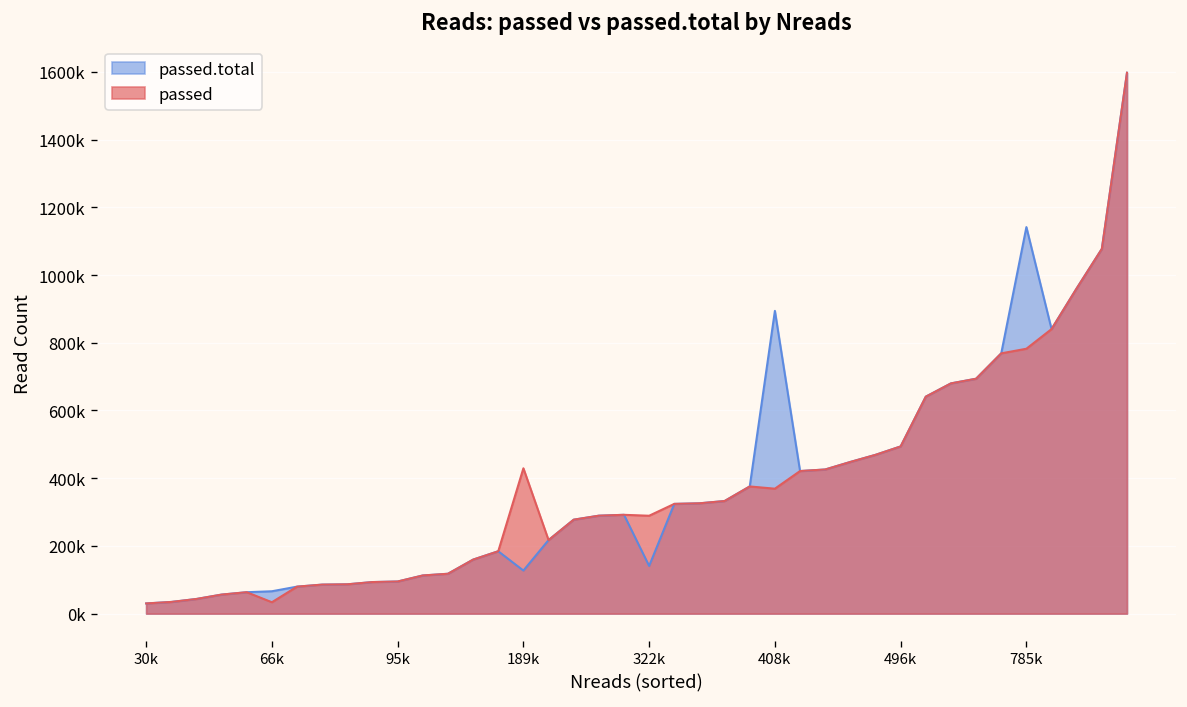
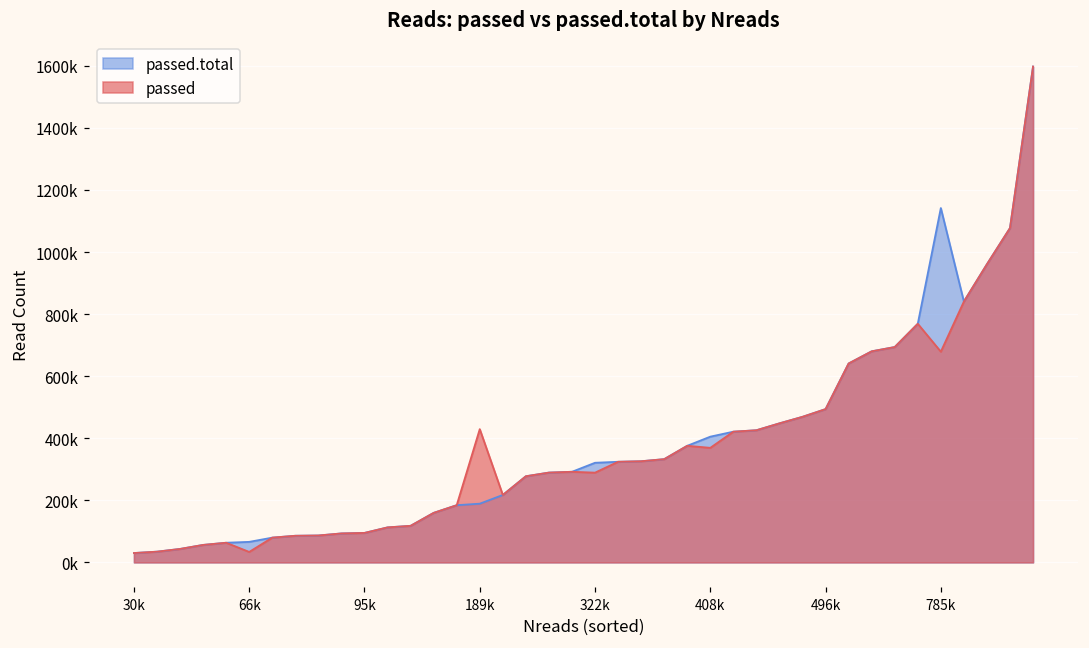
  {
    "passed.total": {
      "66k": 70000,
-     "189k": 130000,
-     "322k": 140000,
-     "408k": 890000,
+     "189k": 190000,
+     "322k": 320000,
+     "408k": 410000,
      "785k": 1140000
    },
    "passed": {
      "66k": 30000,
      "189k": 430000,
      "322k": 290000,
      "408k": 370000,
-     "785k": 780000
+     "785k": 680000
    }
  }
